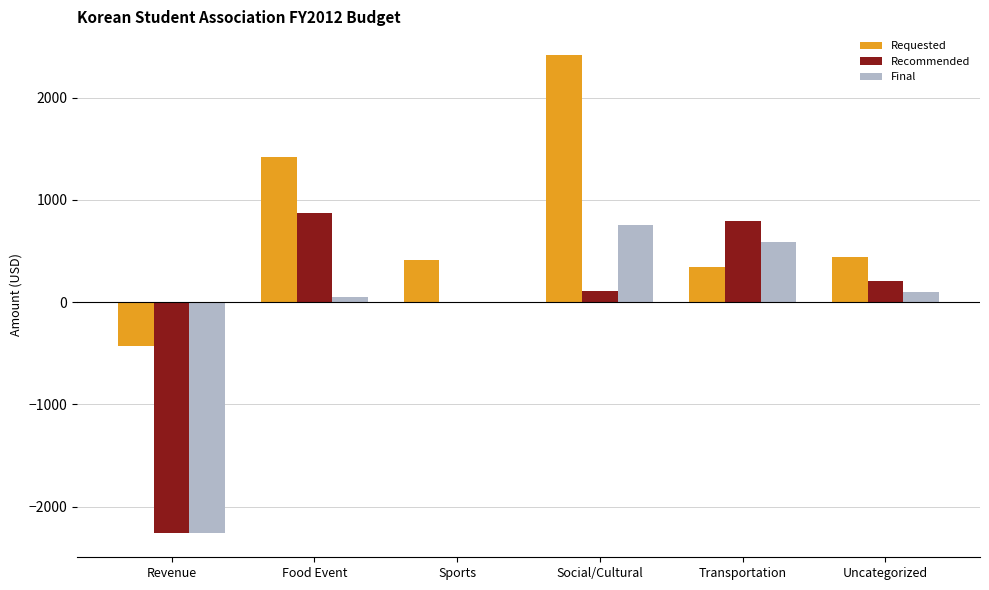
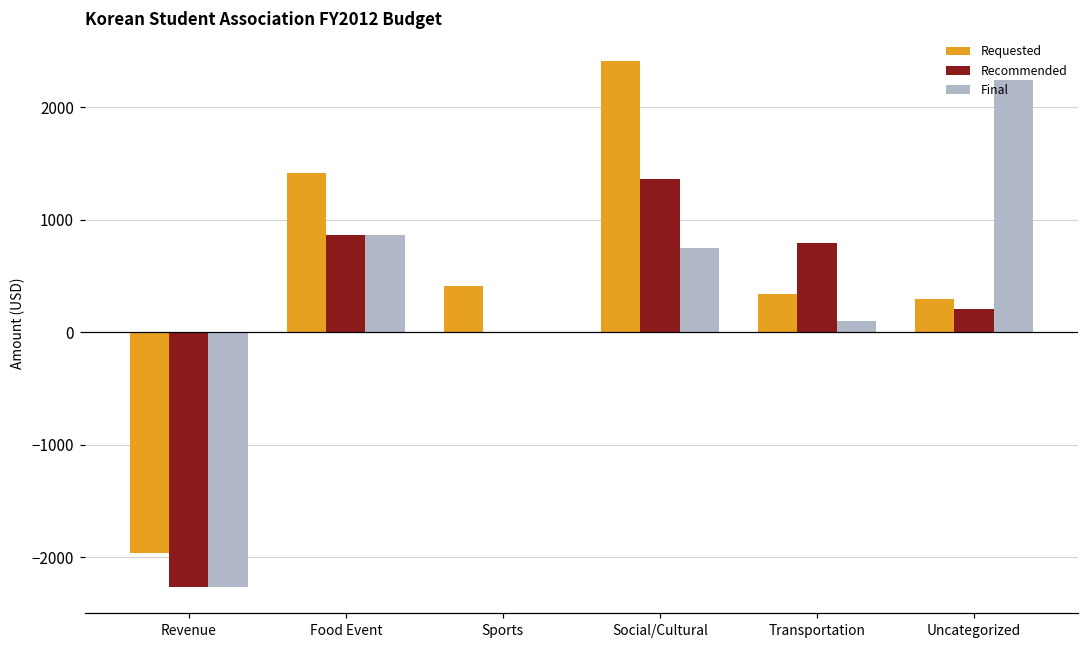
  {
    "Requested": {
-     "Revenue": -430,
+     "Revenue": -1960,
      "Food Event": 1420,
      "Sports": 410,
      "Social/Cultural": 2410,
      "Transportation": 340,
-     "Uncategorized": 440
+     "Uncategorized": 300
    },
    "Recommended": {
      "Revenue": -2260,
      "Food Event": 870,
      "Sports": 0,
-     "Social/Cultural": 110,
+     "Social/Cultural": 1360,
      "Transportation": 800,
      "Uncategorized": 210
    },
    "Final": {
      "Revenue": -2260,
-     "Food Event": 50,
+     "Food Event": 870,
      "Sports": 0,
      "Social/Cultural": 750,
-     "Transportation": 590,
-     "Uncategorized": 100
+     "Transportation": 100,
+     "Uncategorized": 2240
    }
  }
